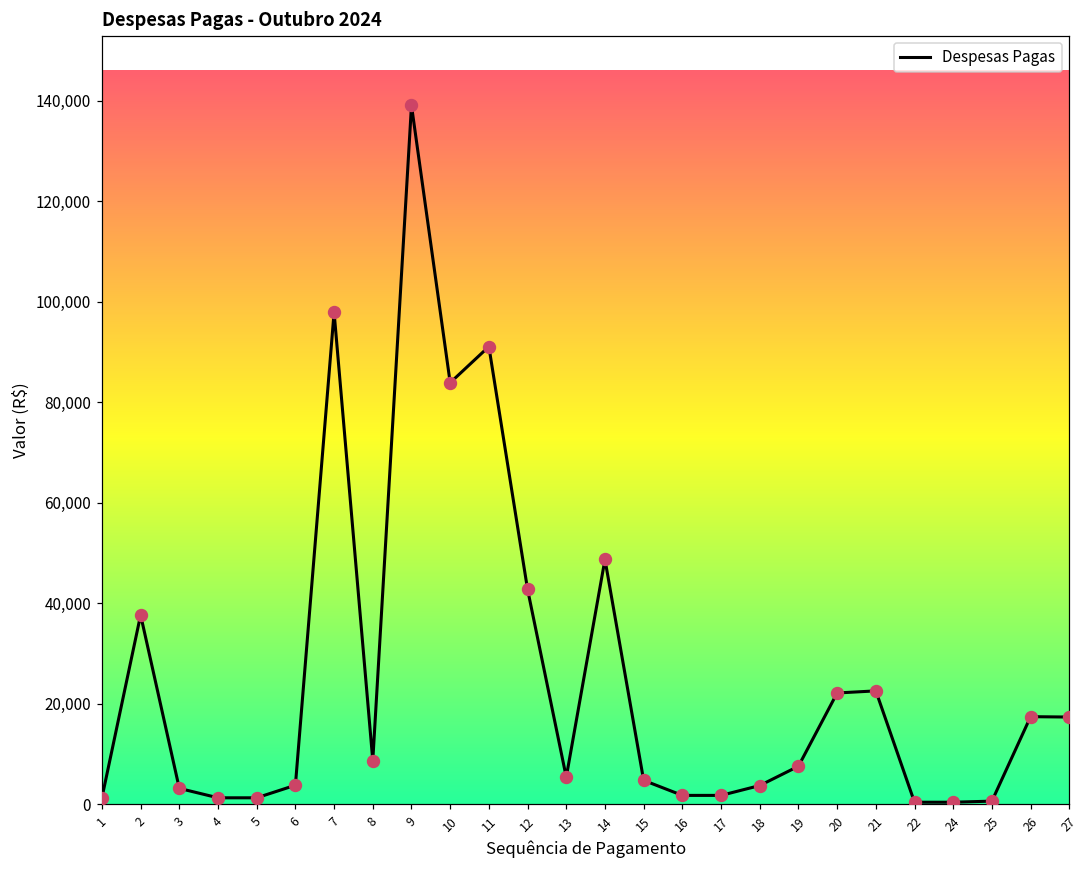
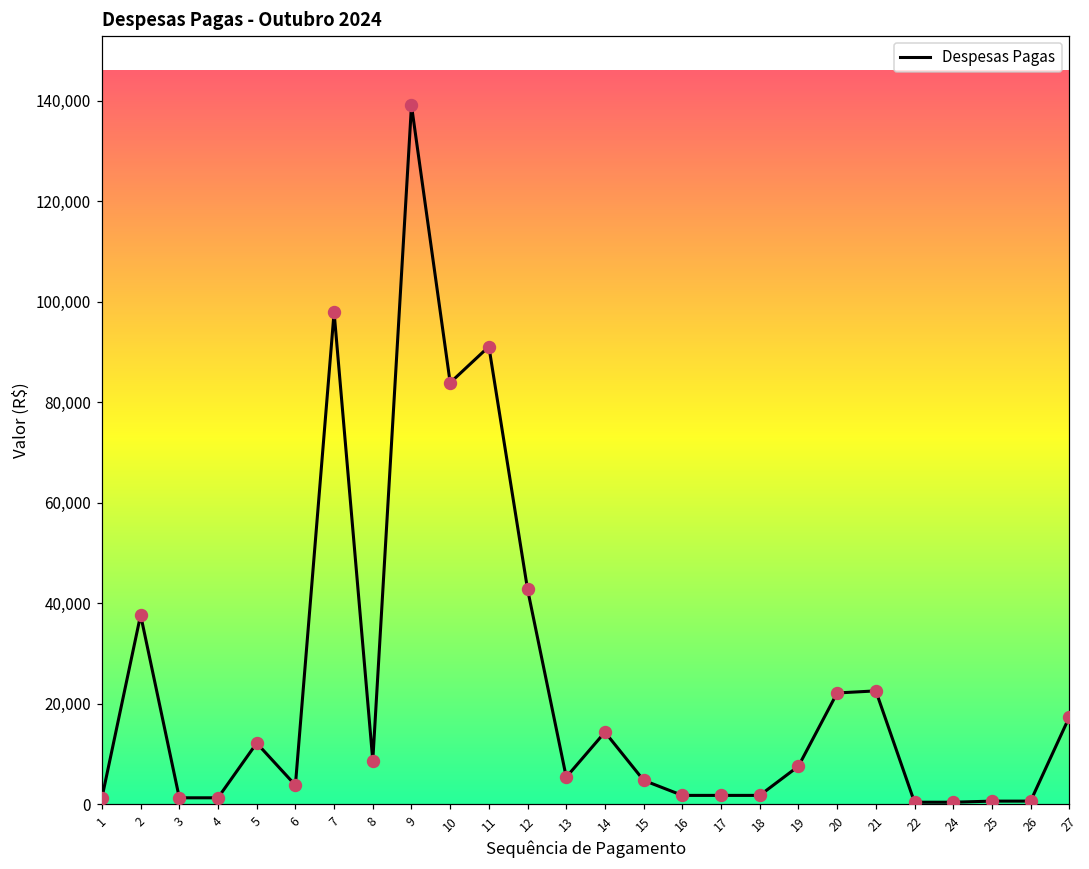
  {
    "1": "1,000",
    "2": "38,000",
-   "3": "3,000",
+   "3": "1,000",
    "4": "1,000",
-   "5": "1,000",
+   "5": "12,000",
    "6": "4,000",
    "7": "98,000",
    "8": "9,000",
    "9": "139,000",
    "10": "84,000",
    "11": "91,000",
    "12": "43,000",
    "13": "5,000",
-   "14": "49,000",
+   "14": "14,000",
    "15": "5,000",
    "16": "2,000",
    "17": "2,000",
-   "18": "4,000",
+   "18": "2,000",
    "19": "8,000",
    "20": "22,000",
    "21": "23,000",
    "22": "0",
    "24": "0",
    "25": "1,000",
-   "26": "17,000",
+   "26": "1,000",
    "27": "17,000"
  }
